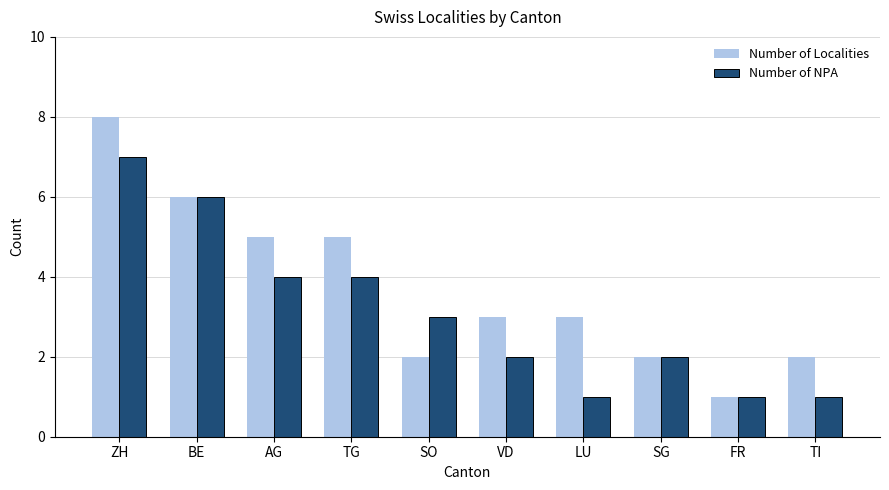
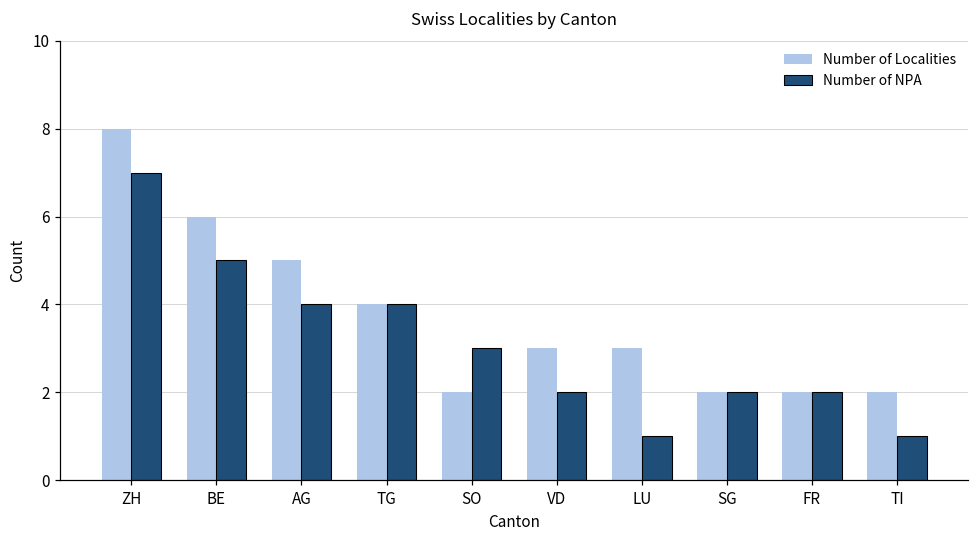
  {
    "Number of Localities": {
      "ZH": 8,
      "BE": 6,
      "AG": 5,
-     "TG": 5,
+     "TG": 4,
      "SO": 2,
      "VD": 3,
      "LU": 3,
      "SG": 2,
-     "FR": 1,
+     "FR": 2,
      "TI": 2
    },
    "Number of NPA": {
      "ZH": 7,
-     "BE": 6,
+     "BE": 5,
      "AG": 4,
      "TG": 4,
      "SO": 3,
      "VD": 2,
      "LU": 1,
      "SG": 2,
-     "FR": 1,
+     "FR": 2,
      "TI": 1
    }
  }
